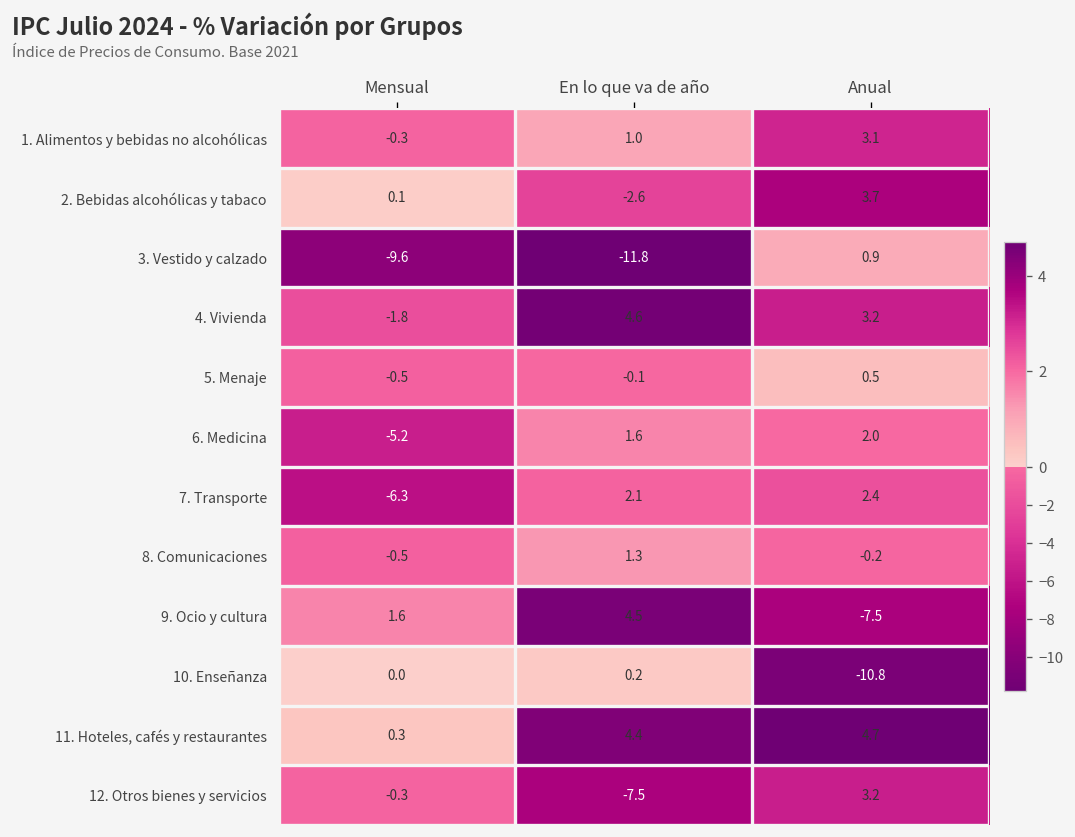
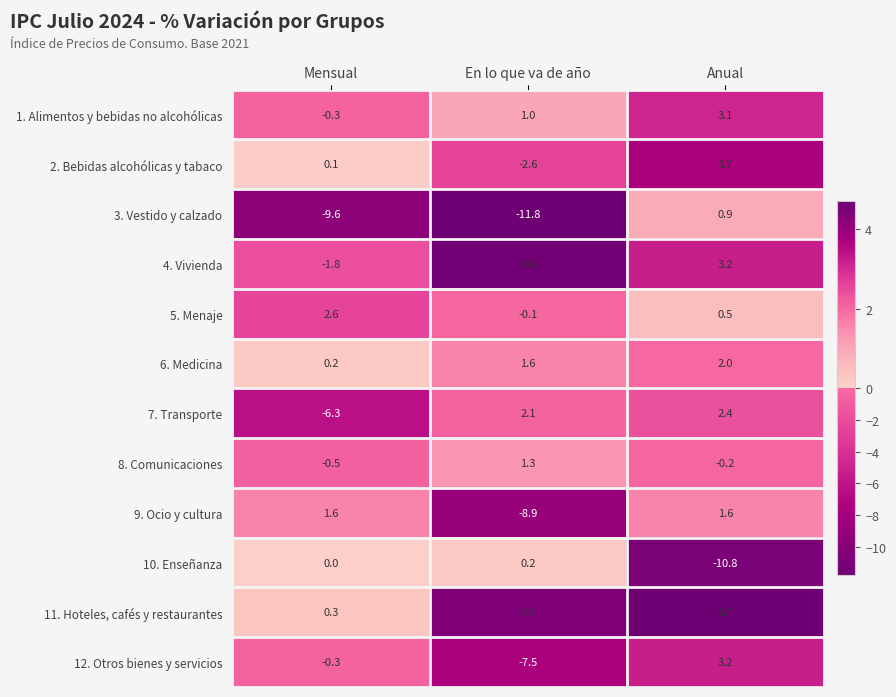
  {
    "1. Alimentos y bebidas no alcohólicas": {
      "Mensual": -0.3,
      "En lo que va de año": 1.0,
      "Anual": 3.1
    },
    "2. Bebidas alcohólicas y tabaco": {
      "Mensual": 0.1,
      "En lo que va de año": -2.6,
      "Anual": 3.7
    },
    "3. Vestido y calzado": {
      "Mensual": -9.6,
      "En lo que va de año": -11.8,
      "Anual": 0.9
    },
    "4. Vivienda": {
      "Mensual": -1.8,
      "En lo que va de año": 4.6,
      "Anual": 3.2
    },
    "5. Menaje": {
-     "Mensual": -0.5,
+     "Mensual": 2.6,
      "En lo que va de año": -0.1,
      "Anual": 0.5
    },
    "6. Medicina": {
-     "Mensual": -5.2,
+     "Mensual": 0.2,
      "En lo que va de año": 1.6,
      "Anual": 2.0
    },
    "7. Transporte": {
      "Mensual": -6.3,
      "En lo que va de año": 2.1,
      "Anual": 2.4
    },
    "8. Comunicaciones": {
      "Mensual": -0.5,
      "En lo que va de año": 1.3,
      "Anual": -0.2
    },
    "9. Ocio y cultura": {
      "Mensual": 1.6,
-     "En lo que va de año": 4.5,
-     "Anual": -7.5
+     "En lo que va de año": -8.9,
+     "Anual": 1.6
    },
    "10. Enseñanza": {
      "Mensual": 0.0,
      "En lo que va de año": 0.2,
      "Anual": -10.8
    },
    "11. Hoteles, cafés y restaurantes": {
      "Mensual": 0.3,
      "En lo que va de año": 4.4,
      "Anual": 4.7
    },
    "12. Otros bienes y servicios": {
      "Mensual": -0.3,
      "En lo que va de año": -7.5,
      "Anual": 3.2
    }
  }
